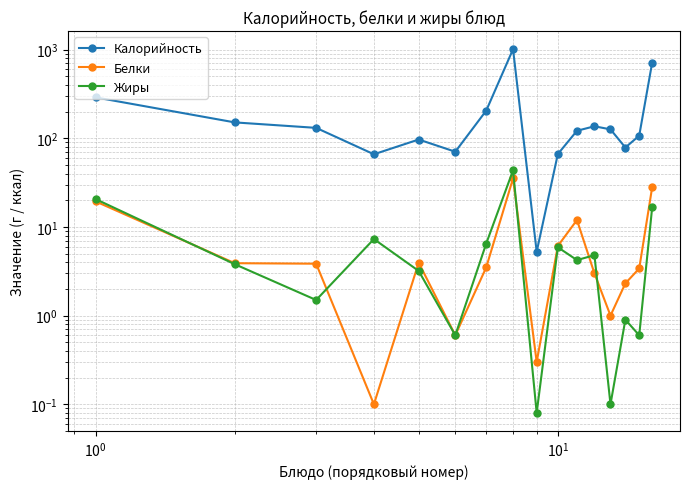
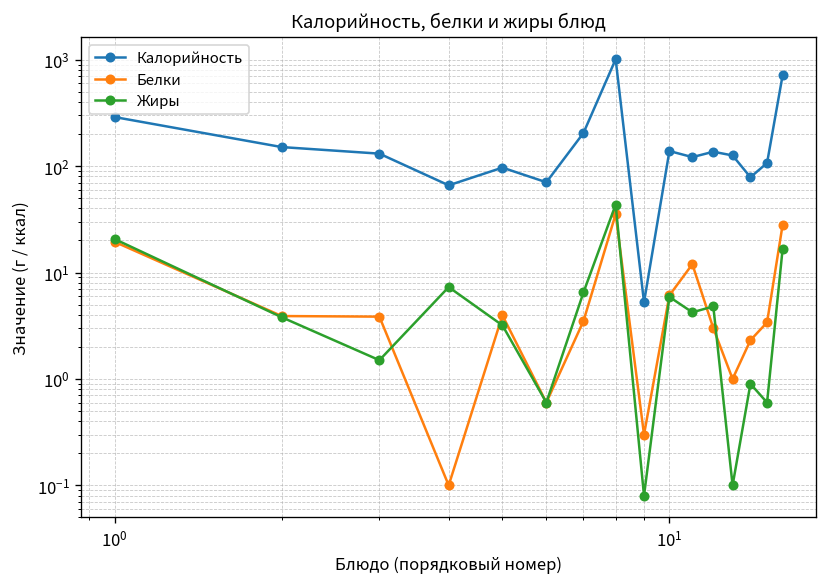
  {
    "Калорийность": {
-     "10^1": 70
+     "10^1": 140
    }
  }
